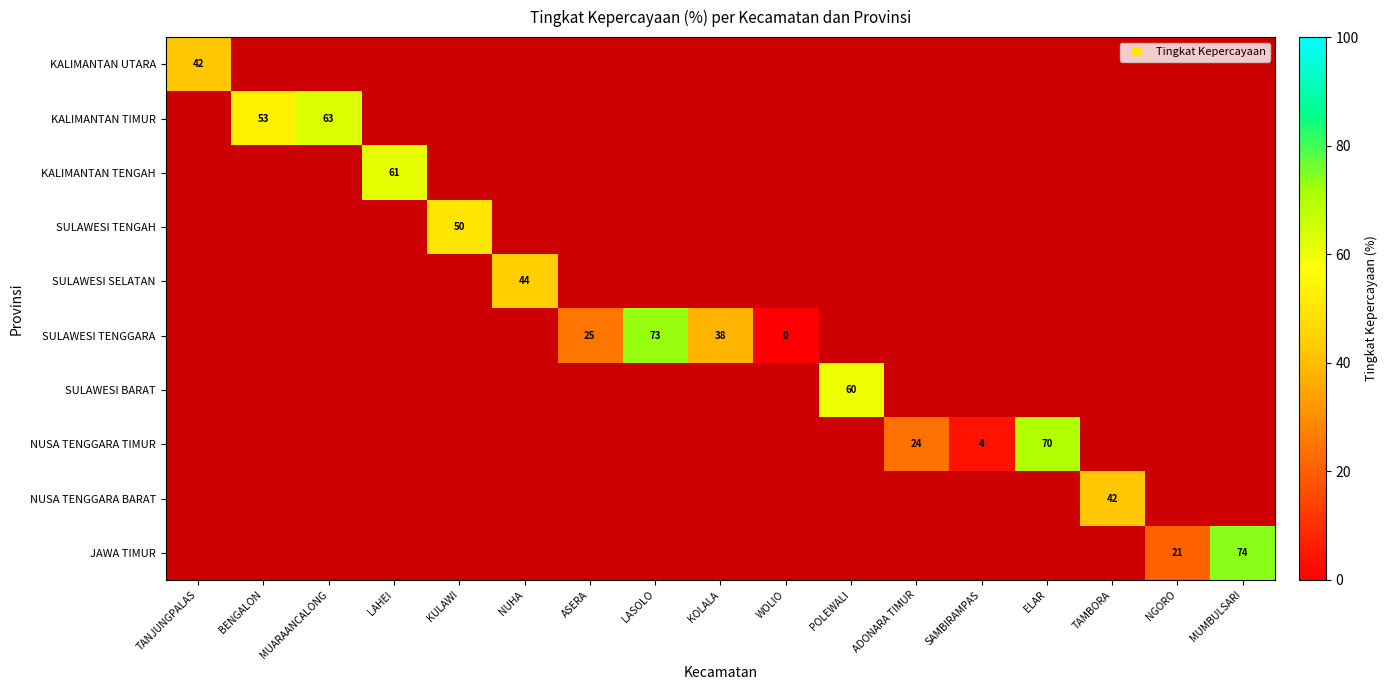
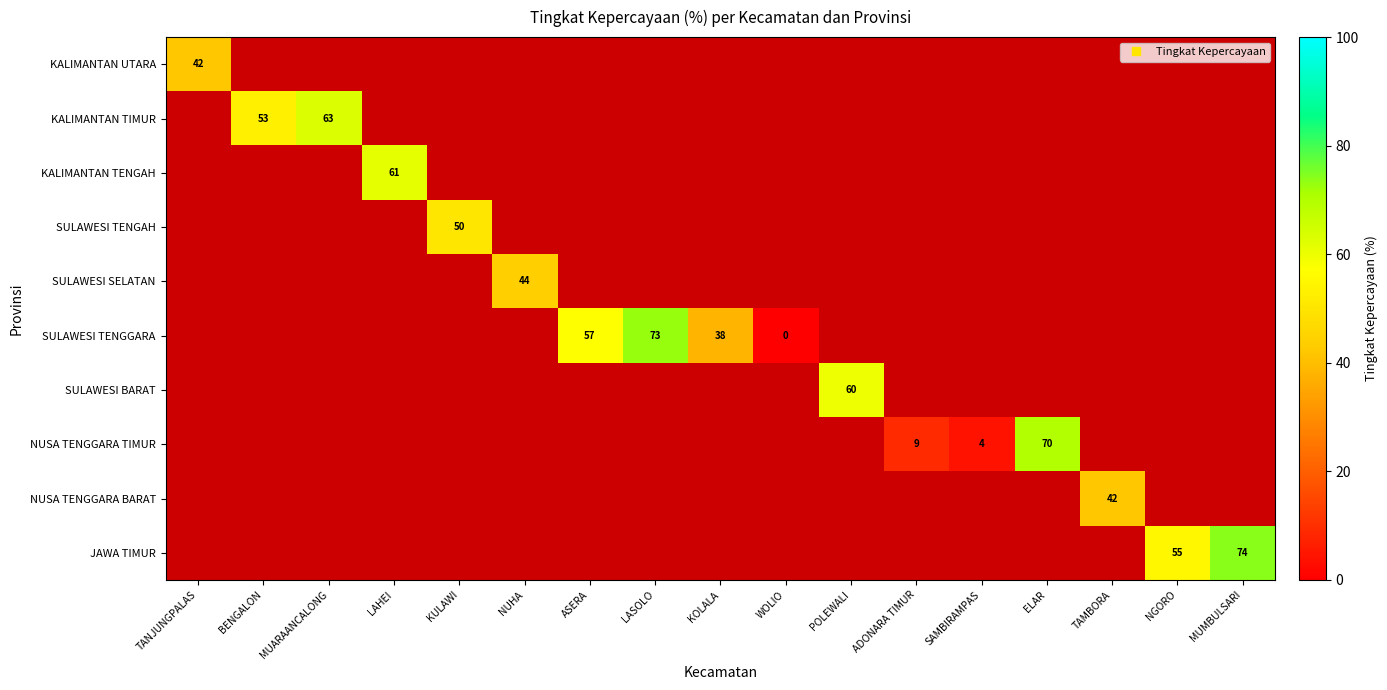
  {
    "KALIMANTAN UTARA": {
      "TANJUNGPALAS": 42
    },
    "KALIMANTAN TIMUR": {
      "BENGALON": 53,
      "MUARAANCALONG": 63
    },
    "KALIMANTAN TENGAH": {
      "LAHEI": 61
    },
    "SULAWESI TENGAH": {
      "KULAWI": 50
    },
    "SULAWESI SELATAN": {
      "NUHA": 44
    },
    "SULAWESI TENGGARA": {
-     "ASERA": 25,
+     "ASERA": 57,
      "LASOLO": 73,
      "KOLALA": 38,
      "WOLIO": 0
    },
    "SULAWESI BARAT": {
      "POLEWALI": 60
    },
    "NUSA TENGGARA TIMUR": {
-     "ADONARA TIMUR": 24,
+     "ADONARA TIMUR": 9,
      "SAMBIRAMPAS": 4,
      "ELAR": 70
    },
    "NUSA TENGGARA BARAT": {
      "TAMBORA": 42
    },
    "JAWA TIMUR": {
-     "NGORO": 21,
+     "NGORO": 55,
      "MUMBULSARI": 74
    }
  }
